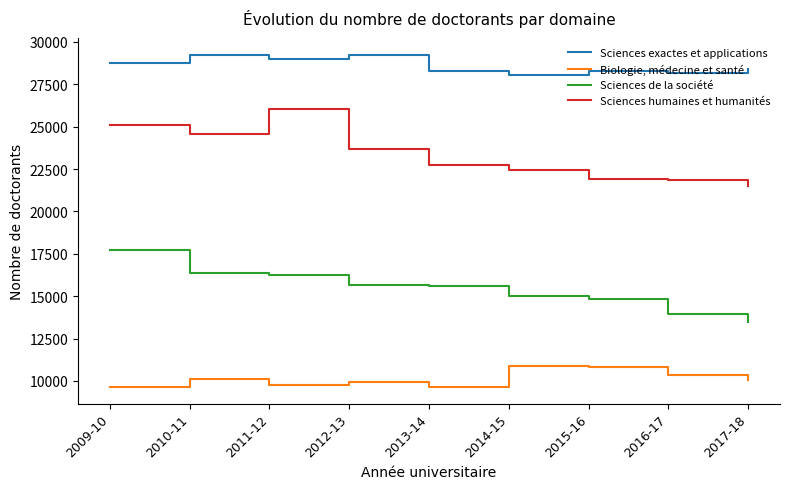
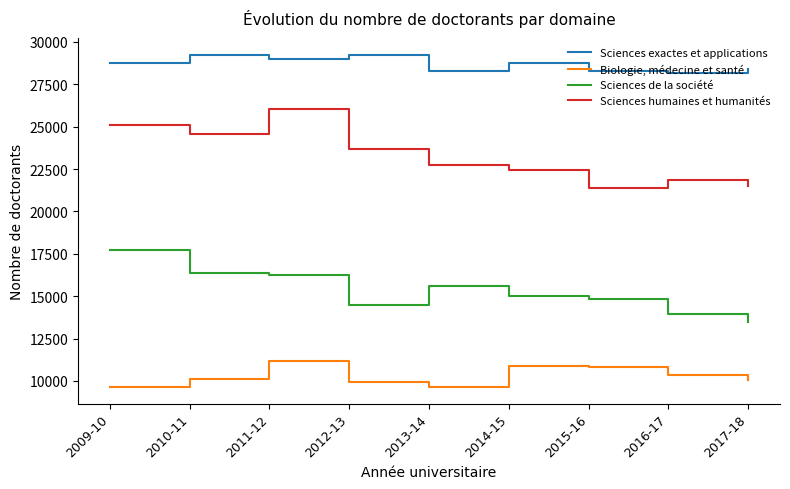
  {
    "Sciences exactes et applications": {
      "2009-10": 28800,
      "2010-11": 29300,
      "2011-12": 29000,
      "2012-13": 29200,
      "2013-14": 28300,
-     "2014-15": 28100,
+     "2014-15": 28700,
      "2015-16": 28300,
      "2016-17": 28200,
      "2017-18": 28400
    },
    "Biologie, médecine et santé": {
      "2009-10": 9600,
      "2010-11": 10100,
-     "2011-12": 9800,
+     "2011-12": 11200,
      "2012-13": 9900,
      "2013-14": 9700,
      "2014-15": 10900,
      "2015-16": 10800,
      "2016-17": 10400,
      "2017-18": 10100
    },
    "Sciences de la société": {
      "2009-10": 17700,
      "2010-11": 16400,
      "2011-12": 16300,
-     "2012-13": 15700,
+     "2012-13": 14500,
      "2013-14": 15600,
      "2014-15": 15000,
      "2015-16": 14800,
      "2016-17": 13900,
      "2017-18": 13500
    },
    "Sciences humaines et humanités": {
      "2009-10": 25100,
      "2010-11": 24600,
      "2011-12": 26100,
      "2012-13": 23700,
      "2013-14": 22800,
      "2014-15": 22400,
-     "2015-16": 21900,
+     "2015-16": 21400,
      "2016-17": 21800,
      "2017-18": 21500
    }
  }
